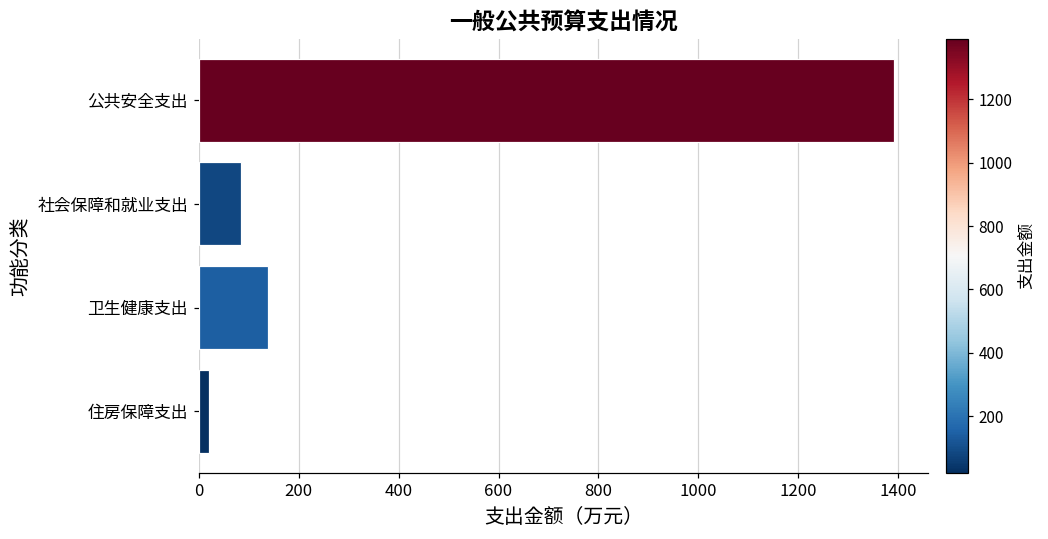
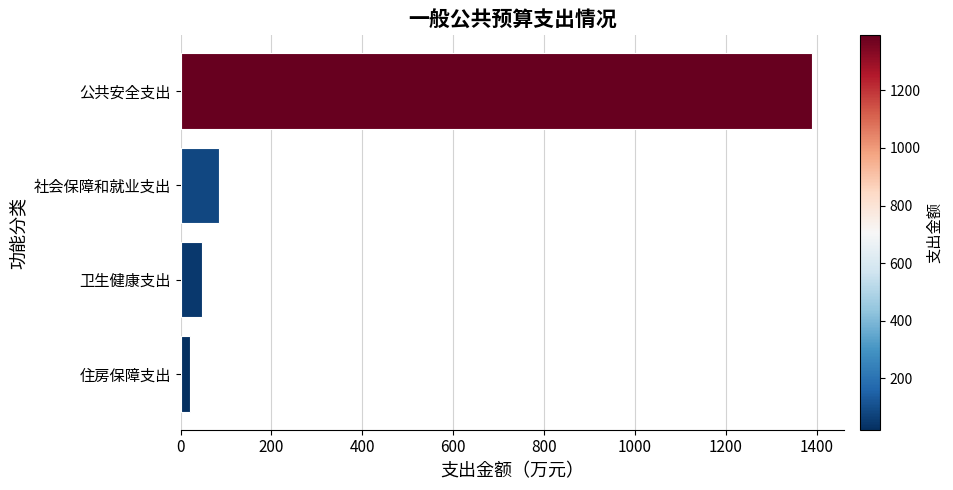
  {
    "公共安全支出": 1390,
    "社会保障和就业支出": 80,
-   "卫生健康支出": 140,
+   "卫生健康支出": 50,
    "住房保障支出": 20
  }
